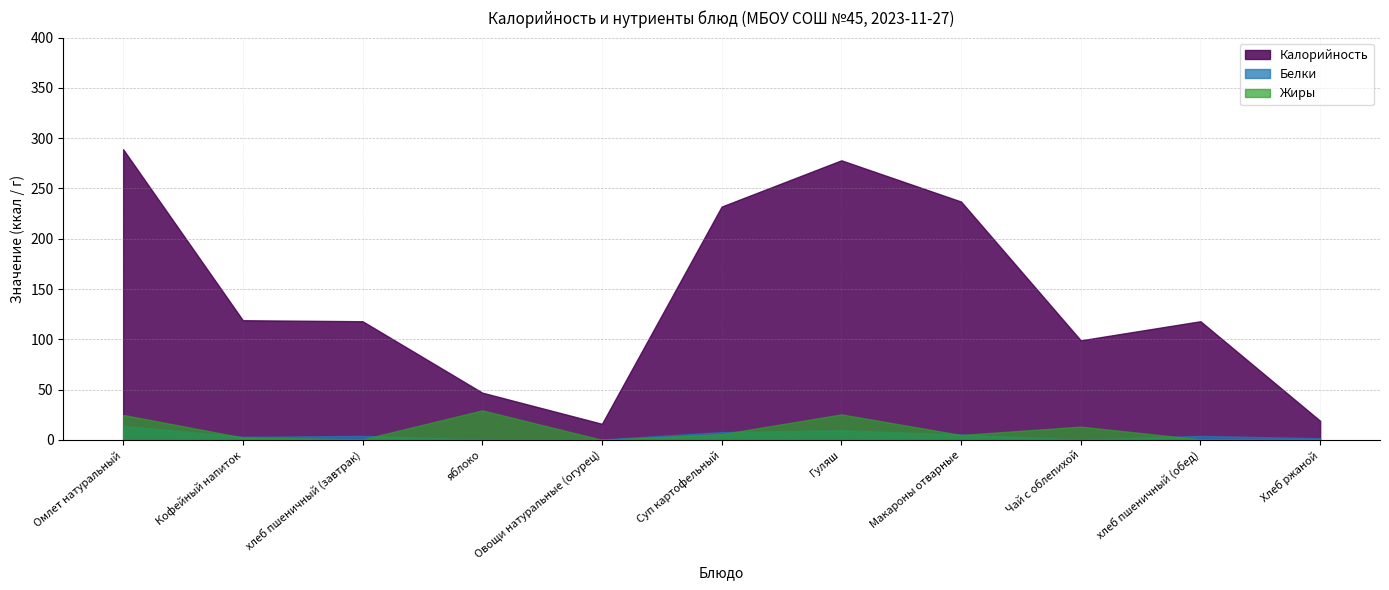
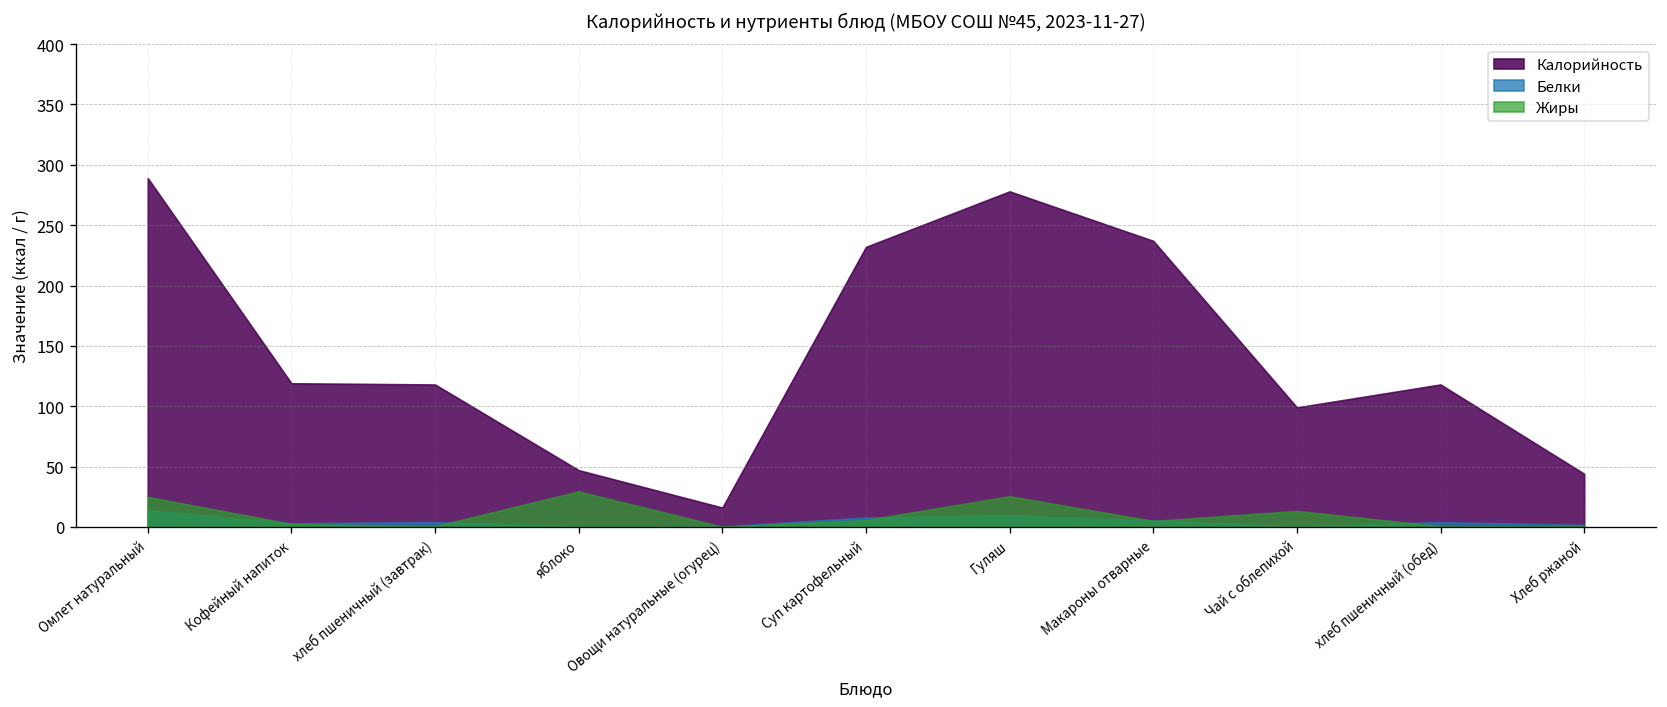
  {
    "Калорийность": {
      "Омлет натуральный": 289,
      "Кофейный напиток": 119,
      "хлеб пшеничный (завтрак)": 118,
      "яблоко": 47,
      "Овощи натуральные (огурец)": 16,
      "Суп картофельный": 232,
      "Гуляш": 278,
      "Макароны отварные": 237,
      "Чай с облепихой": 99,
      "хлеб пшеничный (обед)": 118,
-     "Хлеб ржаной": 19
+     "Хлеб ржаной": 44
    },
    "Белки": {
      "Омлет натуральный": 14,
      "хлеб пшеничный (завтрак)": 4,
      "Гуляш": 10,
      "хлеб пшеничный (обед)": 4
    },
    "Жиры": {
      "Омлет натуральный": 25,
      "яблоко": 29,
      "Гуляш": 25,
      "Чай с облепихой": 13
    }
  }
